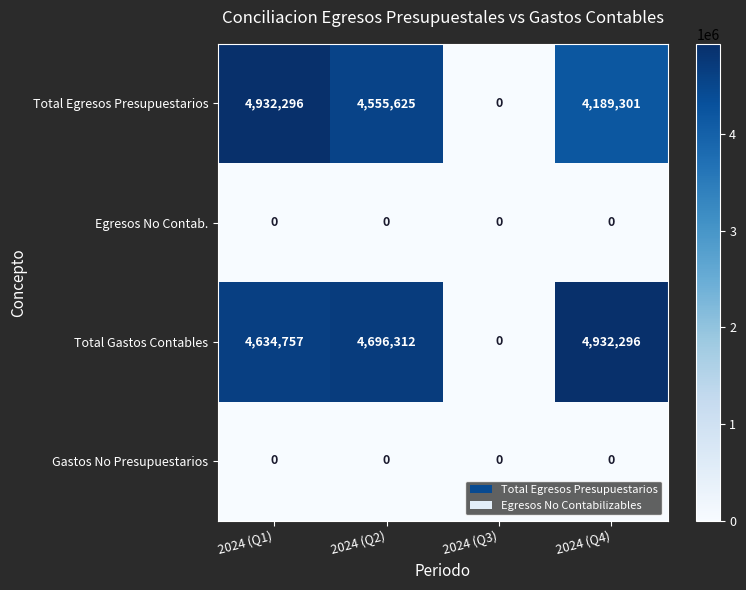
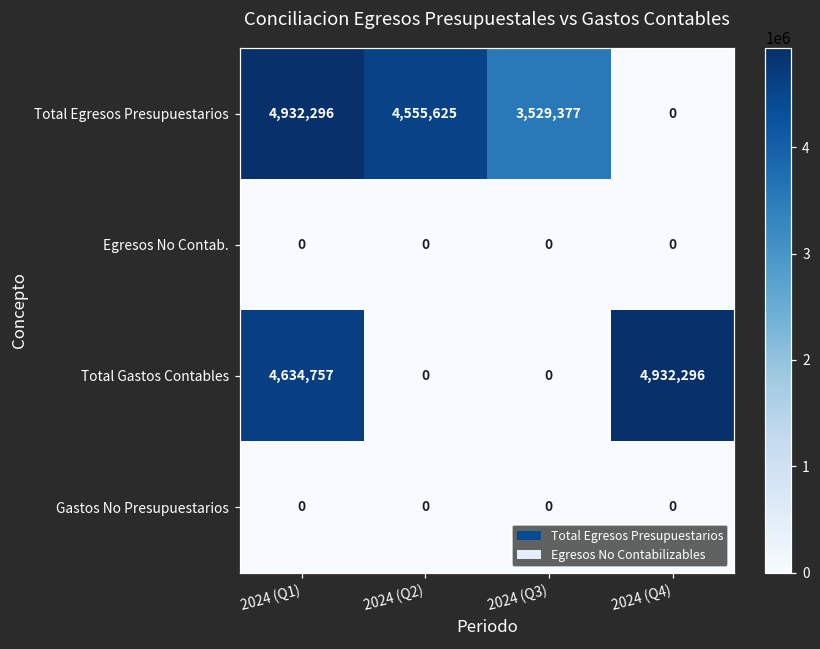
  {
    "Total Egresos Presupuestarios": {
      "2024 (Q1)": "4,932,296",
      "2024 (Q2)": "4,555,625",
-     "2024 (Q3)": "0",
-     "2024 (Q4)": "4,189,301"
+     "2024 (Q3)": "3,529,377",
+     "2024 (Q4)": "0"
    },
    "Egresos No Contab.": {
      "2024 (Q1)": "0",
      "2024 (Q2)": "0",
      "2024 (Q3)": "0",
      "2024 (Q4)": "0"
    },
    "Total Gastos Contables": {
      "2024 (Q1)": "4,634,757",
-     "2024 (Q2)": "4,696,312",
+     "2024 (Q2)": "0",
      "2024 (Q3)": "0",
      "2024 (Q4)": "4,932,296"
    },
    "Gastos No Presupuestarios": {
      "2024 (Q1)": "0",
      "2024 (Q2)": "0",
      "2024 (Q3)": "0",
      "2024 (Q4)": "0"
    }
  }
